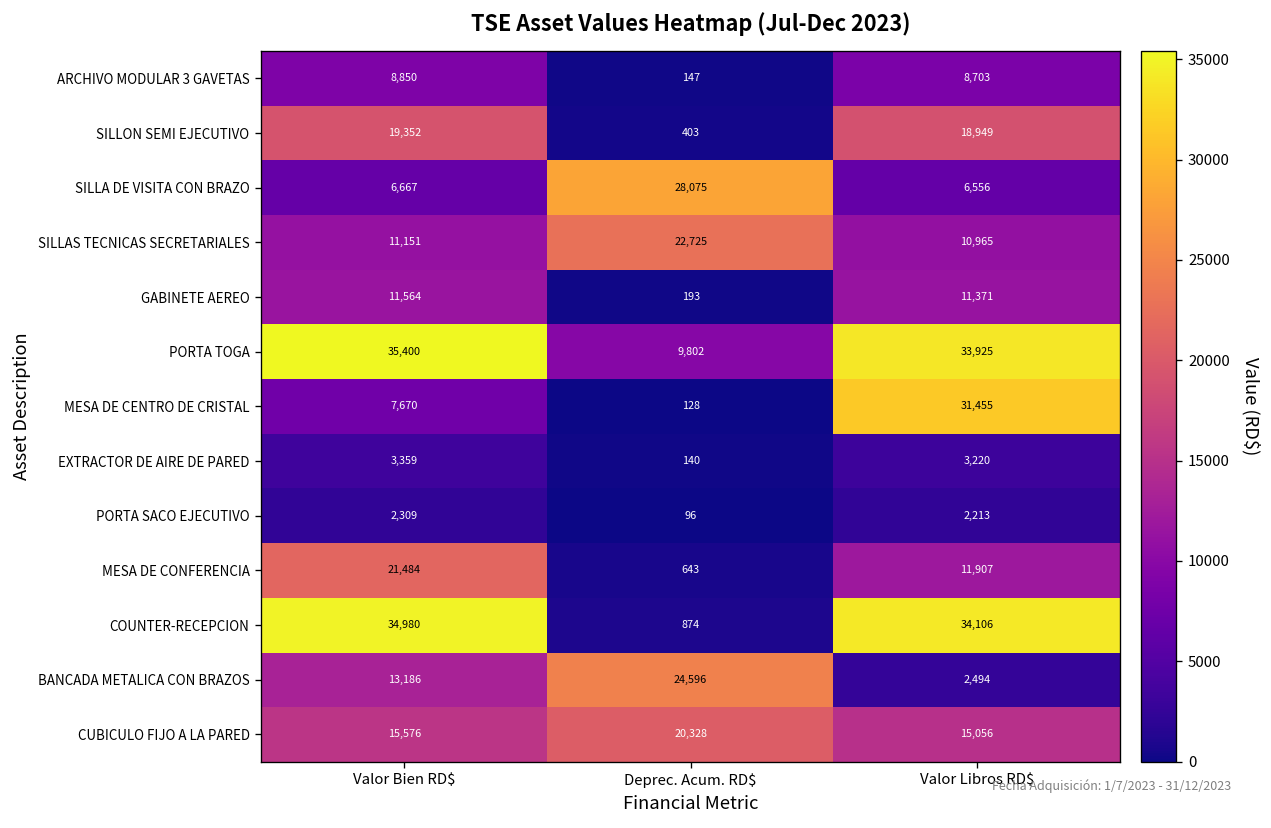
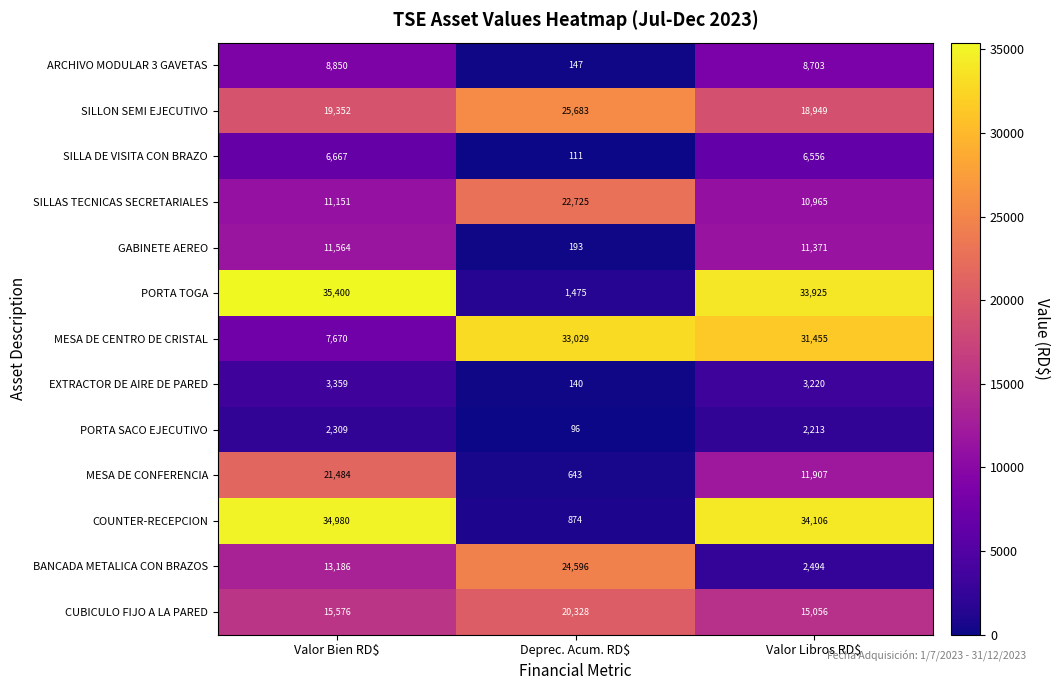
  {
    "ARCHIVO MODULAR 3 GAVETAS": {
      "Valor Bien RD$": "8,850",
      "Deprec. Acum. RD$": "147",
      "Valor Libros RD$": "8,703"
    },
    "SILLON SEMI EJECUTIVO": {
      "Valor Bien RD$": "19,352",
-     "Deprec. Acum. RD$": "403",
+     "Deprec. Acum. RD$": "25,683",
      "Valor Libros RD$": "18,949"
    },
    "SILLA DE VISITA CON BRAZO": {
      "Valor Bien RD$": "6,667",
-     "Deprec. Acum. RD$": "28,075",
+     "Deprec. Acum. RD$": "111",
      "Valor Libros RD$": "6,556"
    },
    "SILLAS TECNICAS SECRETARIALES": {
      "Valor Bien RD$": "11,151",
      "Deprec. Acum. RD$": "22,725",
      "Valor Libros RD$": "10,965"
    },
    "GABINETE AEREO": {
      "Valor Bien RD$": "11,564",
      "Deprec. Acum. RD$": "193",
      "Valor Libros RD$": "11,371"
    },
    "PORTA TOGA": {
      "Valor Bien RD$": "35,400",
-     "Deprec. Acum. RD$": "9,802",
+     "Deprec. Acum. RD$": "1,475",
      "Valor Libros RD$": "33,925"
    },
    "MESA DE CENTRO DE CRISTAL": {
      "Valor Bien RD$": "7,670",
-     "Deprec. Acum. RD$": "128",
+     "Deprec. Acum. RD$": "33,029",
      "Valor Libros RD$": "31,455"
    },
    "EXTRACTOR DE AIRE DE PARED": {
      "Valor Bien RD$": "3,359",
      "Deprec. Acum. RD$": "140",
      "Valor Libros RD$": "3,220"
    },
    "PORTA SACO EJECUTIVO": {
      "Valor Bien RD$": "2,309",
      "Deprec. Acum. RD$": "96",
      "Valor Libros RD$": "2,213"
    },
    "MESA DE CONFERENCIA": {
      "Valor Bien RD$": "21,484",
      "Deprec. Acum. RD$": "643",
      "Valor Libros RD$": "11,907"
    },
    "COUNTER-RECEPCION": {
      "Valor Bien RD$": "34,980",
      "Deprec. Acum. RD$": "874",
      "Valor Libros RD$": "34,106"
    },
    "BANCADA METALICA CON BRAZOS": {
      "Valor Bien RD$": "13,186",
      "Deprec. Acum. RD$": "24,596",
      "Valor Libros RD$": "2,494"
    },
    "CUBICULO FIJO A LA PARED": {
      "Valor Bien RD$": "15,576",
      "Deprec. Acum. RD$": "20,328",
      "Valor Libros RD$": "15,056"
    }
  }
